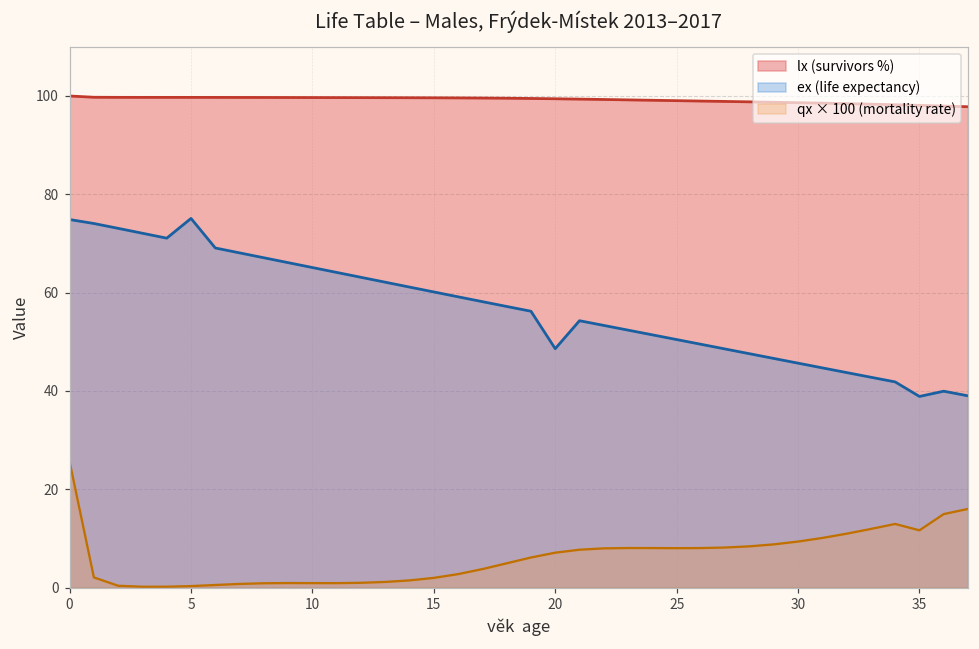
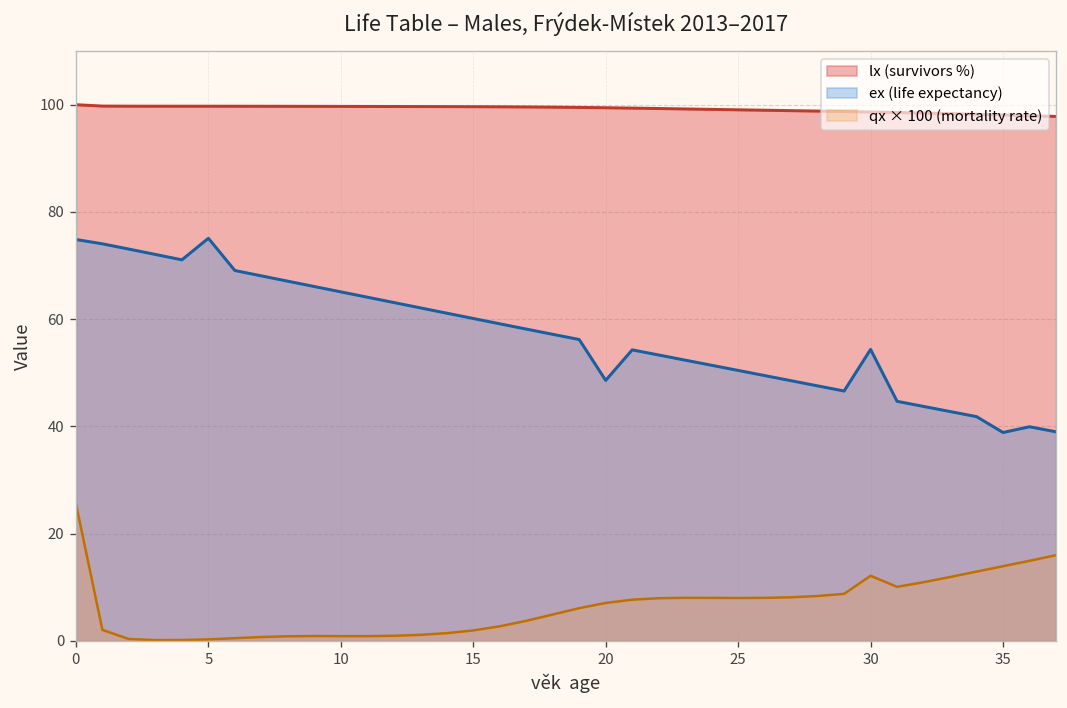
  {
    "lx (survivors %)": {
      "0": 100,
      "5": 100,
      "10": 100,
      "15": 100,
      "20": 99,
      "25": 99
    },
    "ex (life expectancy)": {
      "0": 75,
      "5": 75,
      "10": 65,
      "15": 60,
      "20": 49,
      "25": 50,
-     "30": 46,
+     "30": 54,
      "35": 39
    },
    "qx × 100 (mortality rate)": {
      "0": 26,
      "5": 0,
      "10": 1,
      "15": 2,
      "20": 7,
      "25": 8,
-     "30": 9,
-     "35": 12
+     "30": 12,
+     "35": 14
    }
  }
